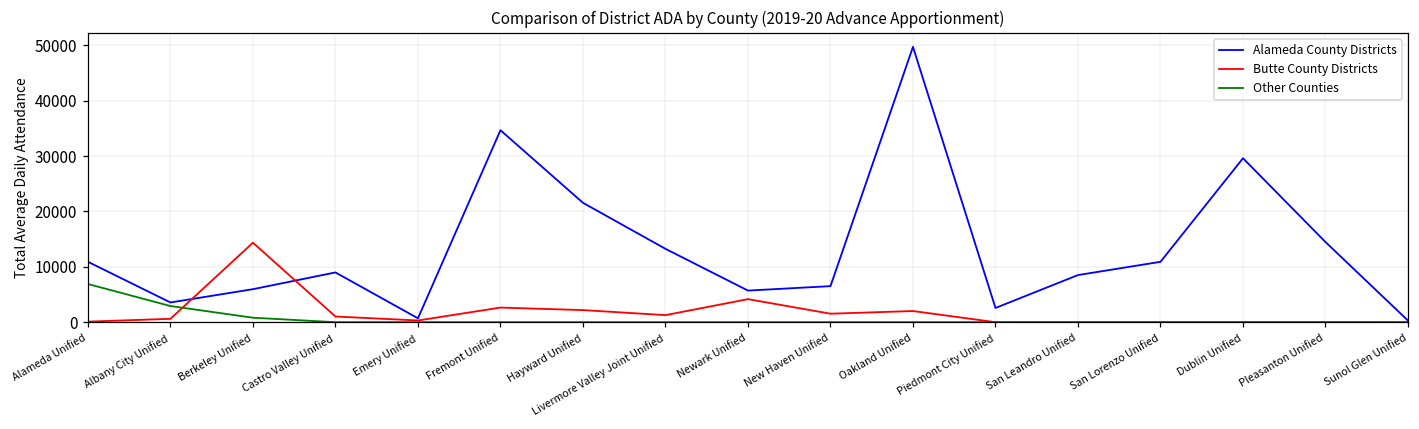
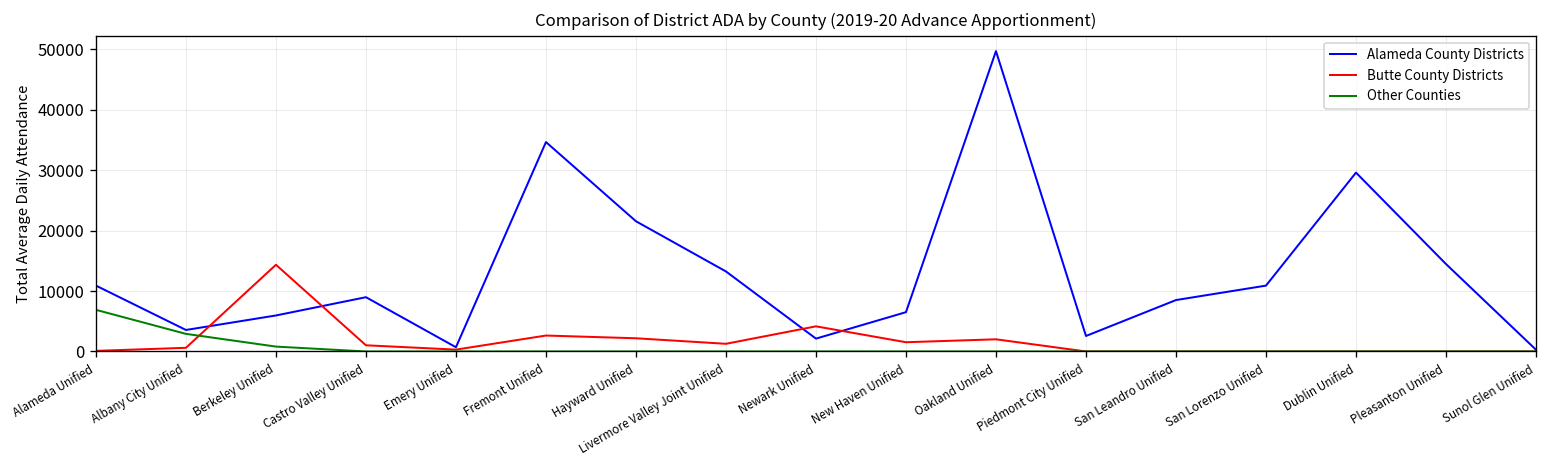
  {
    "Alameda County Districts": {
      "Alameda Unified": 11000,
      "Albany City Unified": 4000,
      "Berkeley Unified": 6000,
      "Castro Valley Unified": 9000,
      "Fremont Unified": 35000,
      "Hayward Unified": 22000,
      "Livermore Valley Joint Unified": 13000,
-     "Newark Unified": 6000,
+     "Newark Unified": 2000,
      "New Haven Unified": 7000,
      "Oakland Unified": 50000,
      "Piedmont City Unified": 3000,
      "San Leandro Unified": 9000,
      "San Lorenzo Unified": 11000,
      "Dublin Unified": 30000,
      "Pleasanton Unified": 14000
    },
    "Butte County Districts": {
      "Alameda Unified": 0,
      "Albany City Unified": 1000,
      "Berkeley Unified": 14000,
      "Castro Valley Unified": 1000,
      "Fremont Unified": 3000,
      "Hayward Unified": 2000,
      "Livermore Valley Joint Unified": 1000,
      "Newark Unified": 4000,
      "New Haven Unified": 2000,
      "Oakland Unified": 2000
    },
    "Other Counties": {
      "Alameda Unified": 7000,
      "Albany City Unified": 3000,
      "Berkeley Unified": 1000,
      "Castro Valley Unified": 0,
      "Fremont Unified": 0,
      "Hayward Unified": 0,
      "Livermore Valley Joint Unified": 0,
      "Newark Unified": 0,
      "New Haven Unified": 0,
      "Oakland Unified": 0
    }
  }
